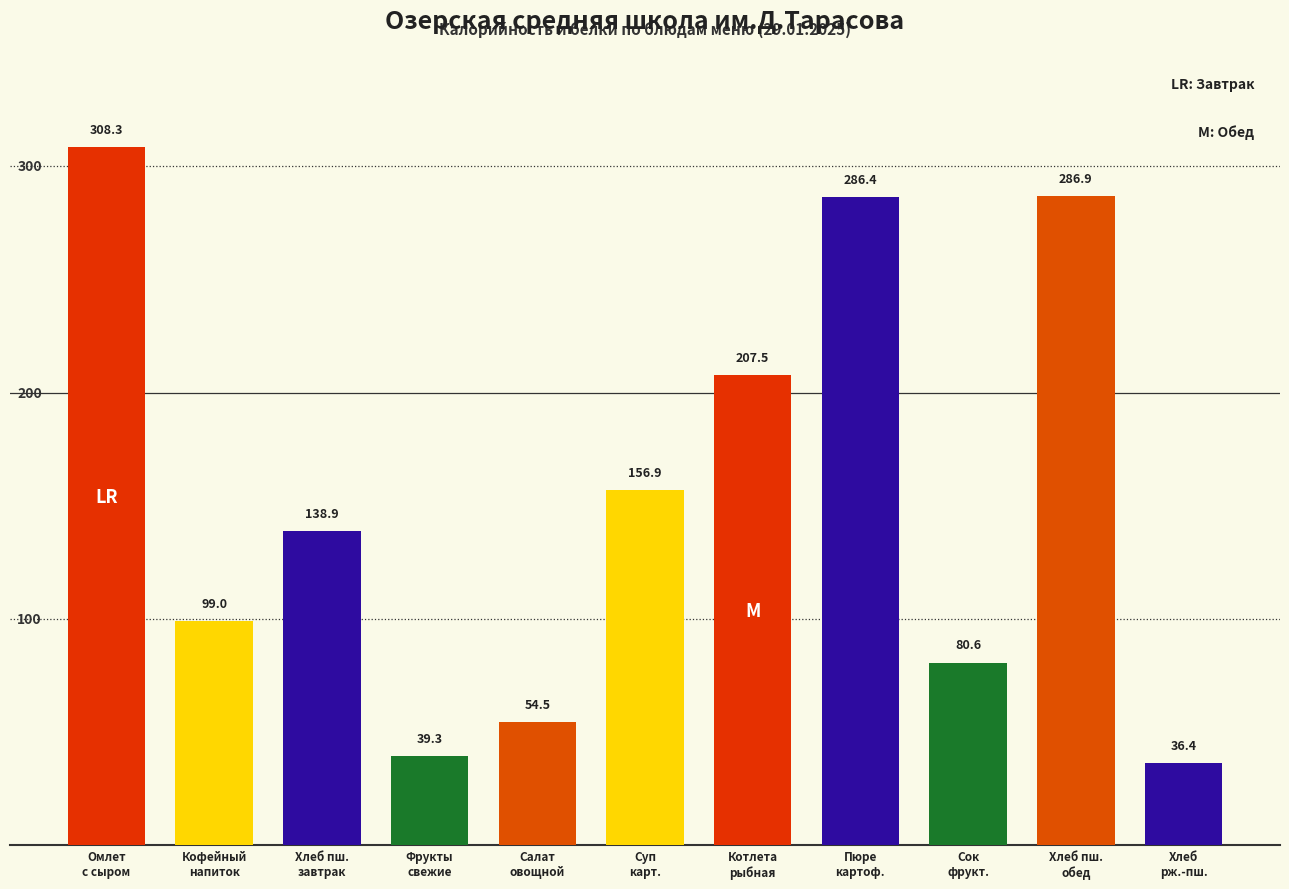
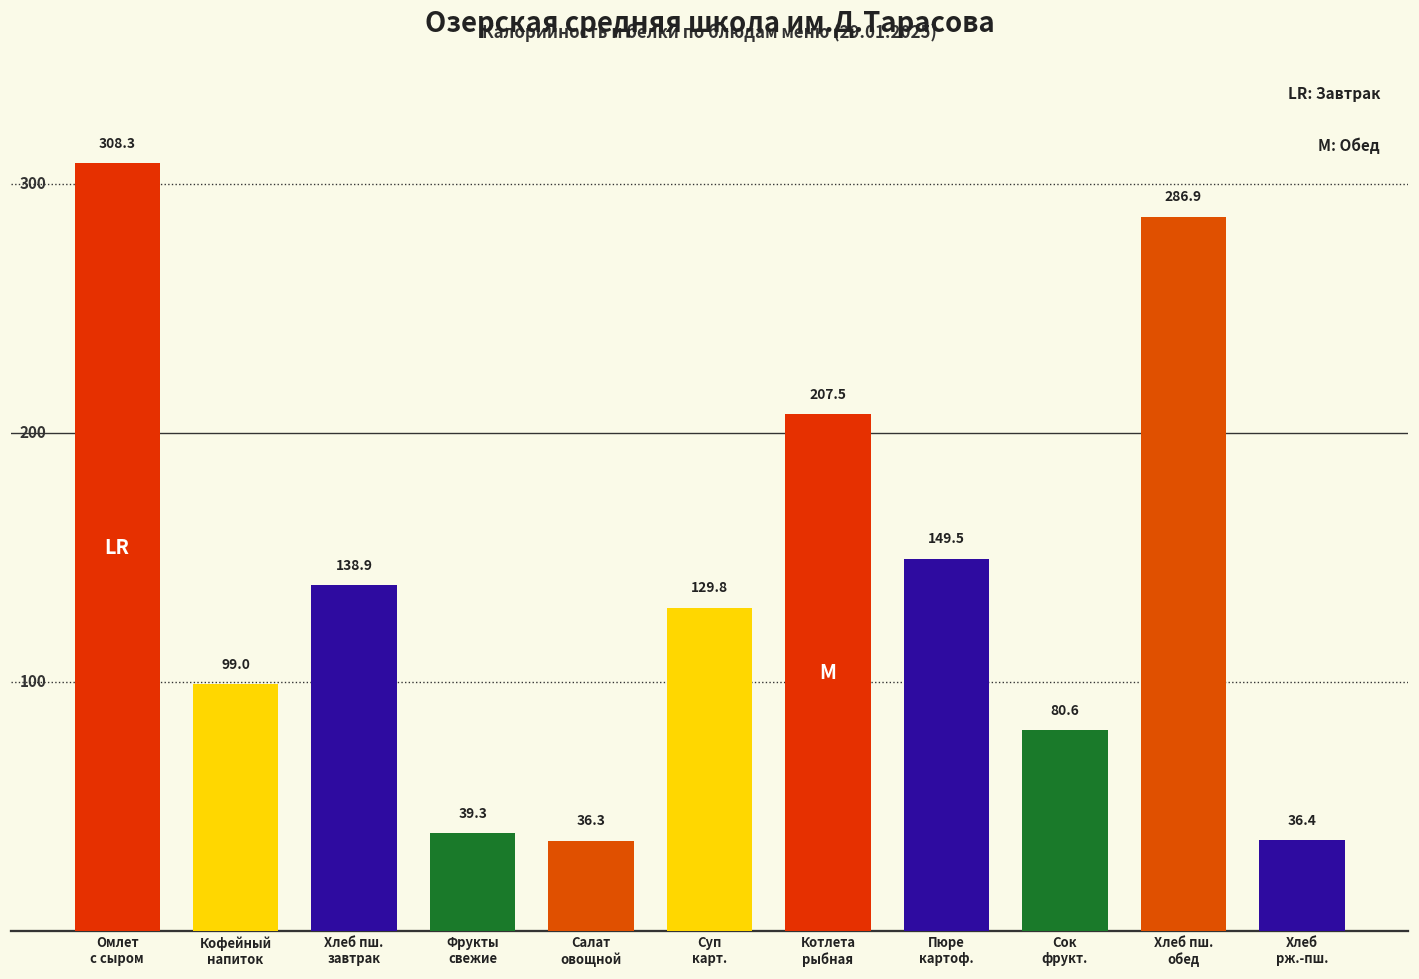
  {
    "Омлет с сыром": 308.3,
    "Кофейный напиток": 99.0,
    "Хлеб пш. завтрак": 138.9,
    "Фрукты свежие": 39.3,
-   "Салат овощной": 54.5,
-   "Суп карт.": 156.9,
+   "Салат овощной": 36.3,
+   "Суп карт.": 129.8,
    "Котлета рыбная": 207.5,
-   "Пюре картоф.": 286.4,
+   "Пюре картоф.": 149.5,
    "Сок фрукт.": 80.6,
    "Хлеб пш. обед": 286.9,
    "Хлеб рж.-пш.": 36.4
  }
